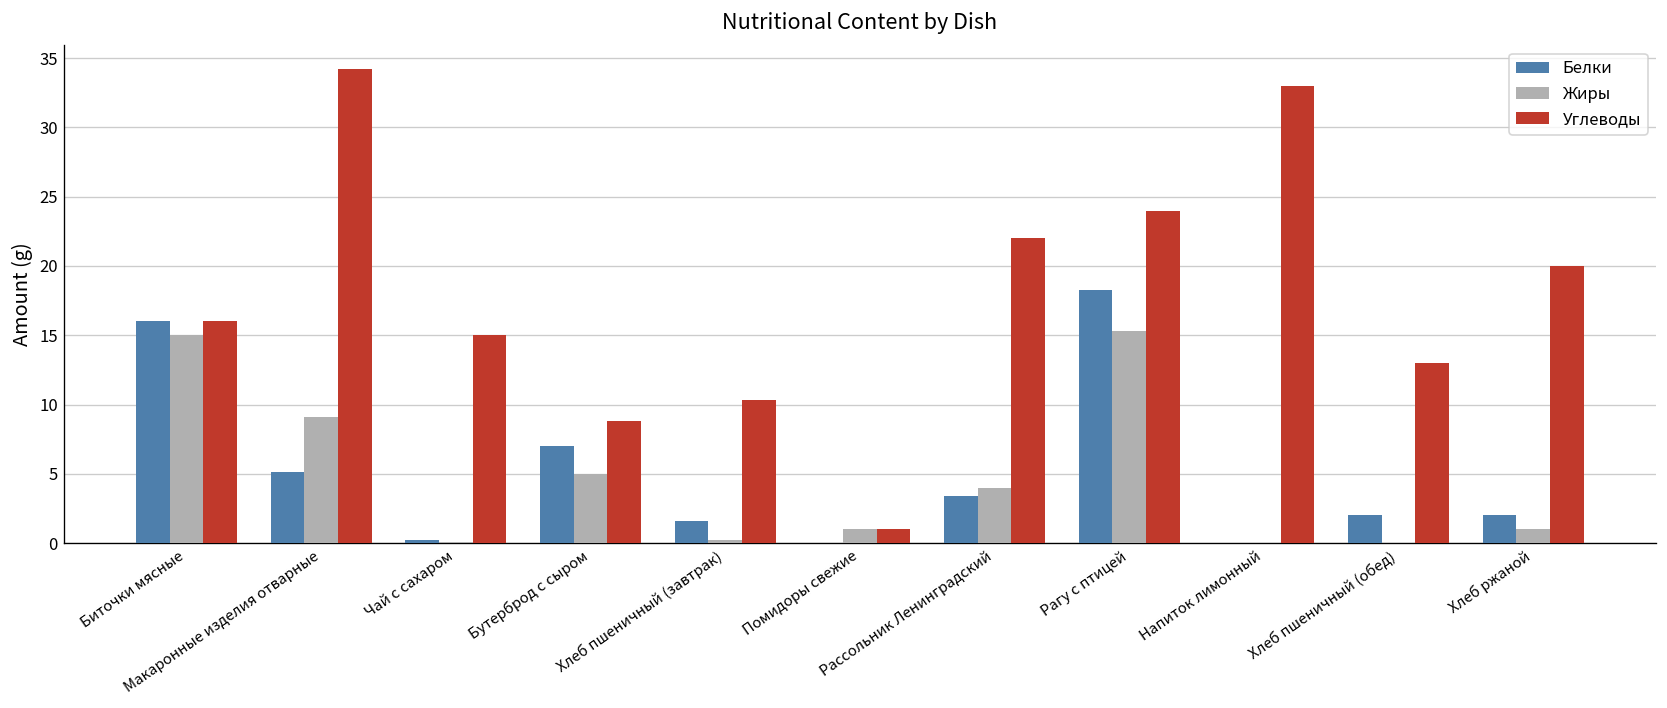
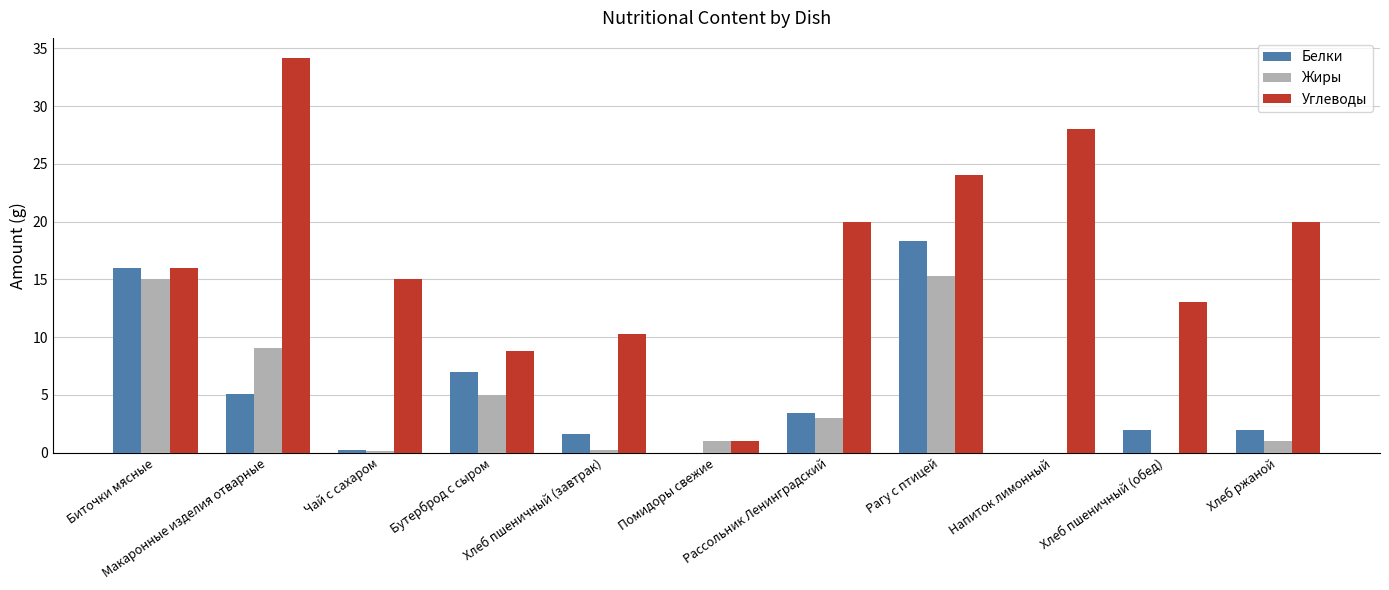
  {
    "Белки": {
      "Биточки мясные": 16,
      "Макаронные изделия отварные": 5,
      "Бутерброд с сыром": 7,
      "Хлеб пшеничный (завтрак)": 1.6,
      "Помидоры свежие": 0,
      "Рассольник Ленинградский": 3.4,
      "Рагу с птицей": 18.3,
      "Напиток лимонный": 0,
      "Хлеб пшеничный (обед)": 2,
      "Хлеб ржаной": 2
    },
    "Жиры": {
      "Биточки мясные": 15,
      "Макаронные изделия отварные": 9,
      "Бутерброд с сыром": 5,
      "Помидоры свежие": 1,
-     "Рассольник Ленинградский": 4,
+     "Рассольник Ленинградский": 3,
      "Рагу с птицей": 15.3,
      "Напиток лимонный": 0,
      "Хлеб пшеничный (обед)": 0,
      "Хлеб ржаной": 1
    },
    "Углеводы": {
      "Биточки мясные": 16,
      "Макаронные изделия отварные": 34,
      "Чай с сахаром": 15,
      "Бутерброд с сыром": 9,
      "Хлеб пшеничный (завтрак)": 10.3,
      "Помидоры свежие": 1,
-     "Рассольник Ленинградский": 22,
+     "Рассольник Ленинградский": 20,
      "Рагу с птицей": 24,
-     "Напиток лимонный": 33,
+     "Напиток лимонный": 28,
      "Хлеб пшеничный (обед)": 13,
      "Хлеб ржаной": 20
    }
  }
